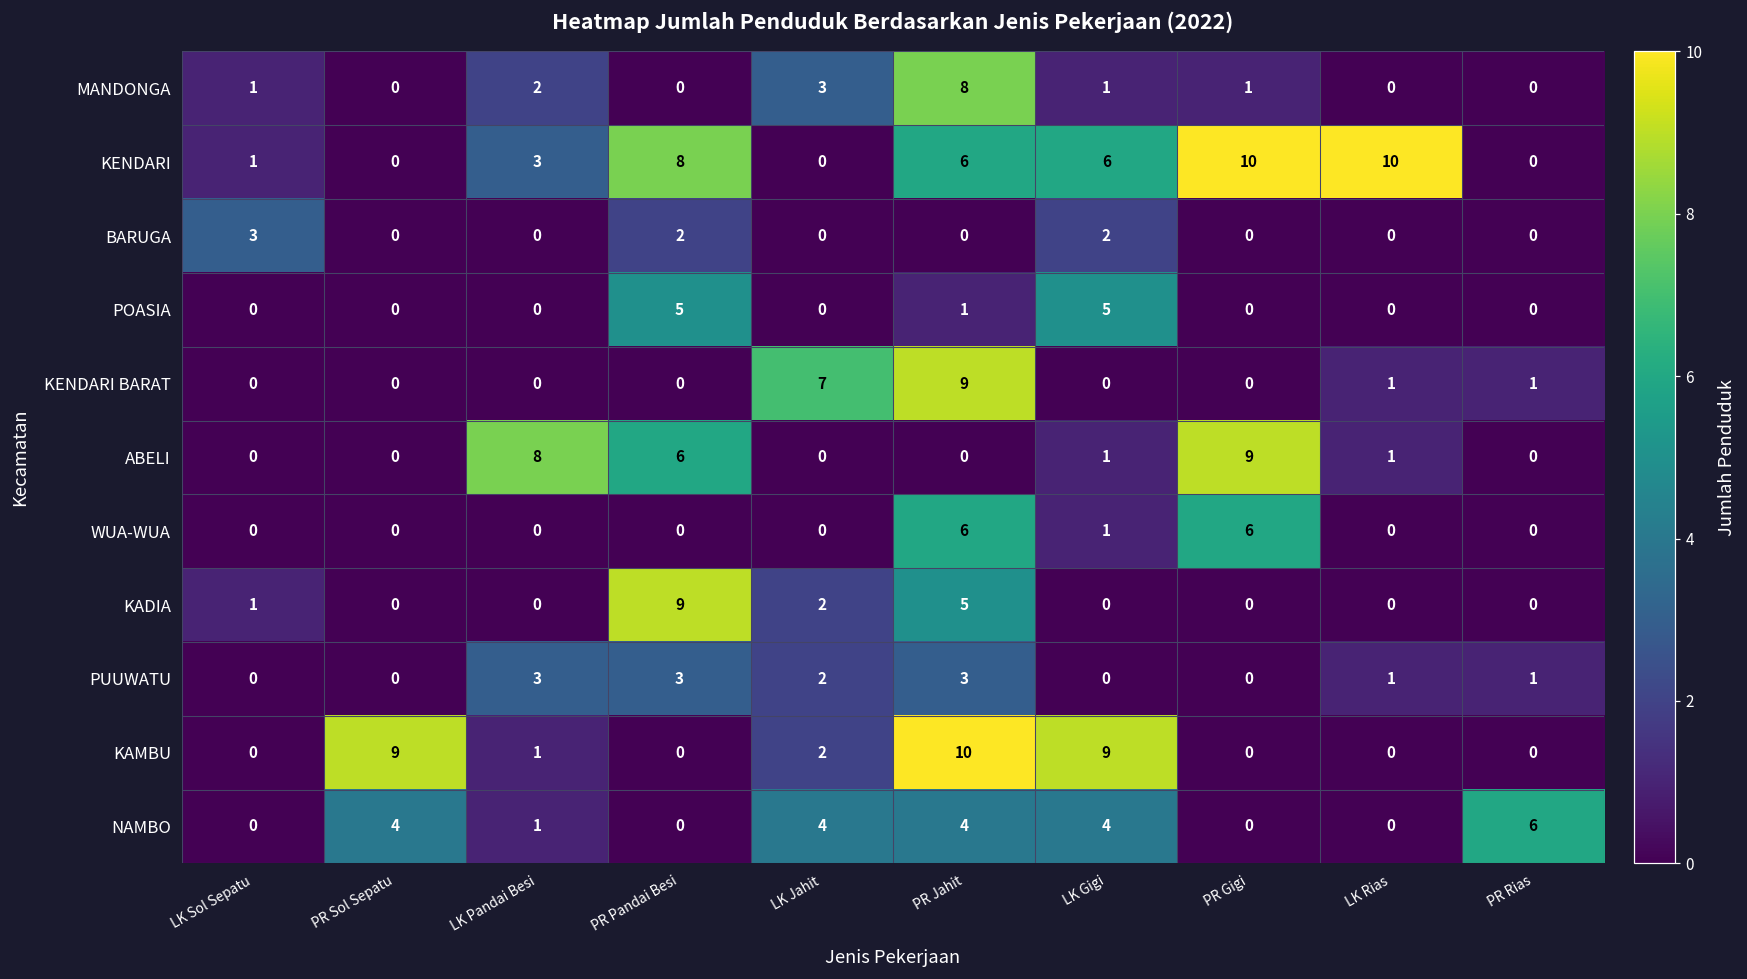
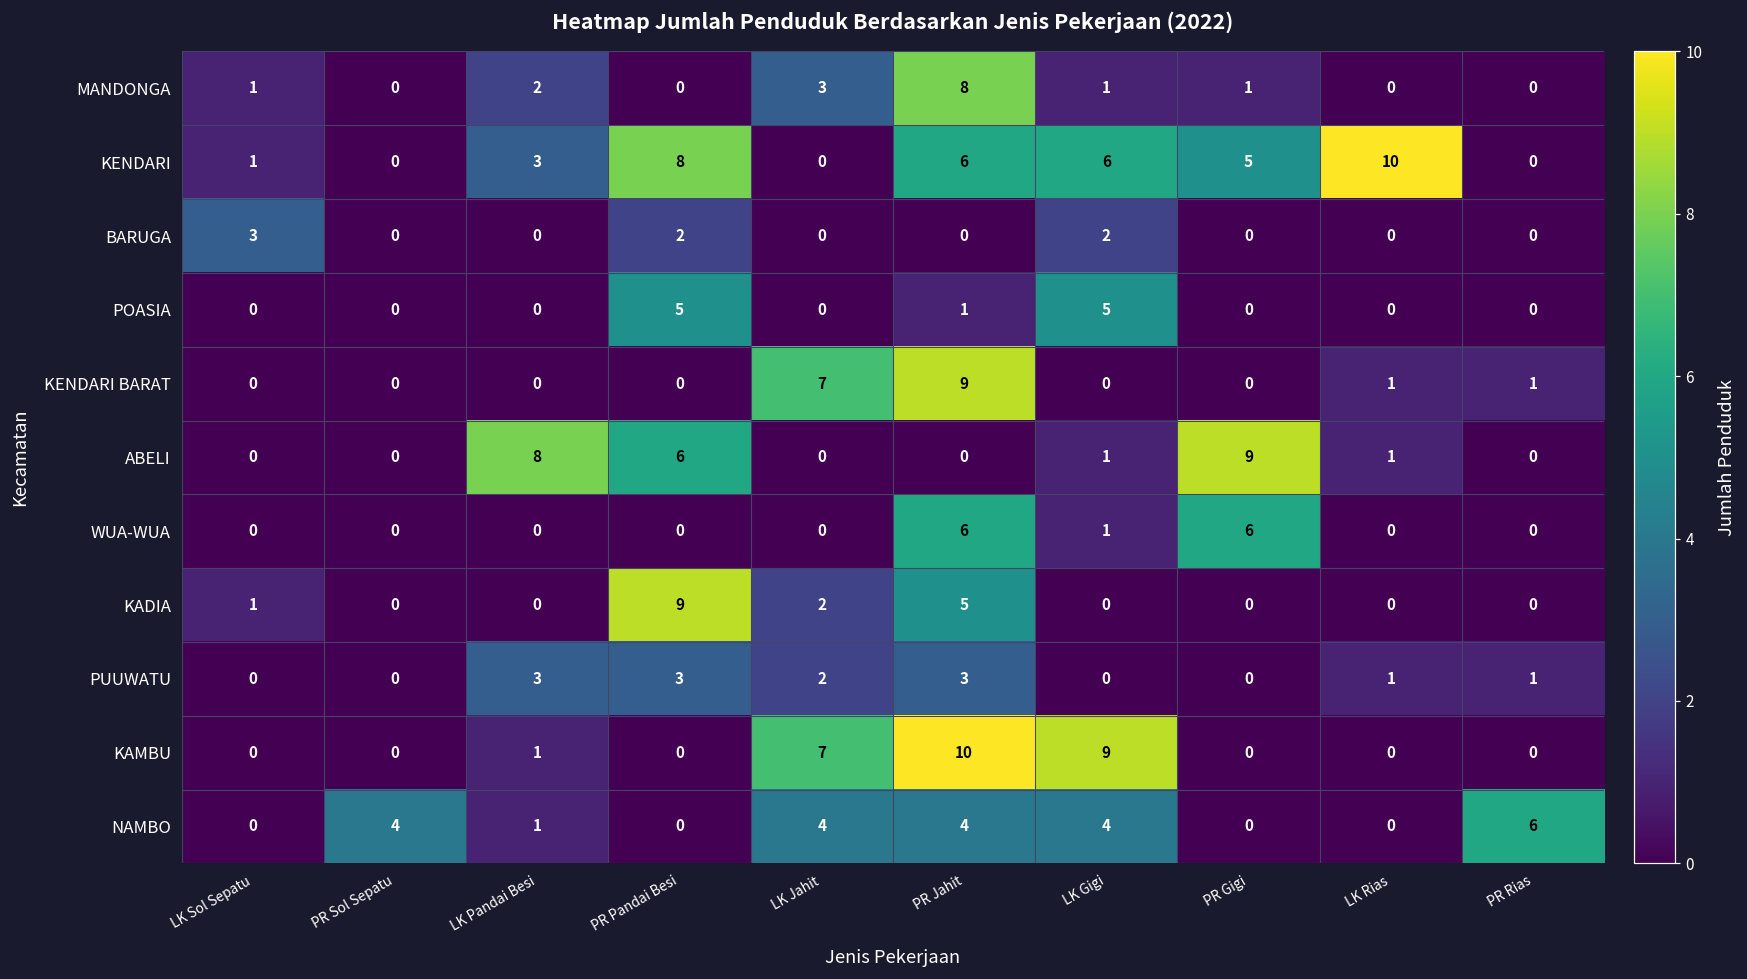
  {
    "MANDONGA": {
      "LK Sol Sepatu": 1,
      "PR Sol Sepatu": 0,
      "LK Pandai Besi": 2,
      "PR Pandai Besi": 0,
      "LK Jahit": 3,
      "PR Jahit": 8,
      "LK Gigi": 1,
      "PR Gigi": 1,
      "LK Rias": 0,
      "PR Rias": 0
    },
    "KENDARI": {
      "LK Sol Sepatu": 1,
      "PR Sol Sepatu": 0,
      "LK Pandai Besi": 3,
      "PR Pandai Besi": 8,
      "LK Jahit": 0,
      "PR Jahit": 6,
      "LK Gigi": 6,
-     "PR Gigi": 10,
+     "PR Gigi": 5,
      "LK Rias": 10,
      "PR Rias": 0
    },
    "BARUGA": {
      "LK Sol Sepatu": 3,
      "PR Sol Sepatu": 0,
      "LK Pandai Besi": 0,
      "PR Pandai Besi": 2,
      "LK Jahit": 0,
      "PR Jahit": 0,
      "LK Gigi": 2,
      "PR Gigi": 0,
      "LK Rias": 0,
      "PR Rias": 0
    },
    "POASIA": {
      "LK Sol Sepatu": 0,
      "PR Sol Sepatu": 0,
      "LK Pandai Besi": 0,
      "PR Pandai Besi": 5,
      "LK Jahit": 0,
      "PR Jahit": 1,
      "LK Gigi": 5,
      "PR Gigi": 0,
      "LK Rias": 0,
      "PR Rias": 0
    },
    "KENDARI BARAT": {
      "LK Sol Sepatu": 0,
      "PR Sol Sepatu": 0,
      "LK Pandai Besi": 0,
      "PR Pandai Besi": 0,
      "LK Jahit": 7,
      "PR Jahit": 9,
      "LK Gigi": 0,
      "PR Gigi": 0,
      "LK Rias": 1,
      "PR Rias": 1
    },
    "ABELI": {
      "LK Sol Sepatu": 0,
      "PR Sol Sepatu": 0,
      "LK Pandai Besi": 8,
      "PR Pandai Besi": 6,
      "LK Jahit": 0,
      "PR Jahit": 0,
      "LK Gigi": 1,
      "PR Gigi": 9,
      "LK Rias": 1,
      "PR Rias": 0
    },
    "WUA-WUA": {
      "LK Sol Sepatu": 0,
      "PR Sol Sepatu": 0,
      "LK Pandai Besi": 0,
      "PR Pandai Besi": 0,
      "LK Jahit": 0,
      "PR Jahit": 6,
      "LK Gigi": 1,
      "PR Gigi": 6,
      "LK Rias": 0,
      "PR Rias": 0
    },
    "KADIA": {
      "LK Sol Sepatu": 1,
      "PR Sol Sepatu": 0,
      "LK Pandai Besi": 0,
      "PR Pandai Besi": 9,
      "LK Jahit": 2,
      "PR Jahit": 5,
      "LK Gigi": 0,
      "PR Gigi": 0,
      "LK Rias": 0,
      "PR Rias": 0
    },
    "PUUWATU": {
      "LK Sol Sepatu": 0,
      "PR Sol Sepatu": 0,
      "LK Pandai Besi": 3,
      "PR Pandai Besi": 3,
      "LK Jahit": 2,
      "PR Jahit": 3,
      "LK Gigi": 0,
      "PR Gigi": 0,
      "LK Rias": 1,
      "PR Rias": 1
    },
    "KAMBU": {
      "LK Sol Sepatu": 0,
-     "PR Sol Sepatu": 9,
+     "PR Sol Sepatu": 0,
      "LK Pandai Besi": 1,
      "PR Pandai Besi": 0,
-     "LK Jahit": 2,
+     "LK Jahit": 7,
      "PR Jahit": 10,
      "LK Gigi": 9,
      "PR Gigi": 0,
      "LK Rias": 0,
      "PR Rias": 0
    },
    "NAMBO": {
      "LK Sol Sepatu": 0,
      "PR Sol Sepatu": 4,
      "LK Pandai Besi": 1,
      "PR Pandai Besi": 0,
      "LK Jahit": 4,
      "PR Jahit": 4,
      "LK Gigi": 4,
      "PR Gigi": 0,
      "LK Rias": 0,
      "PR Rias": 6
    }
  }
